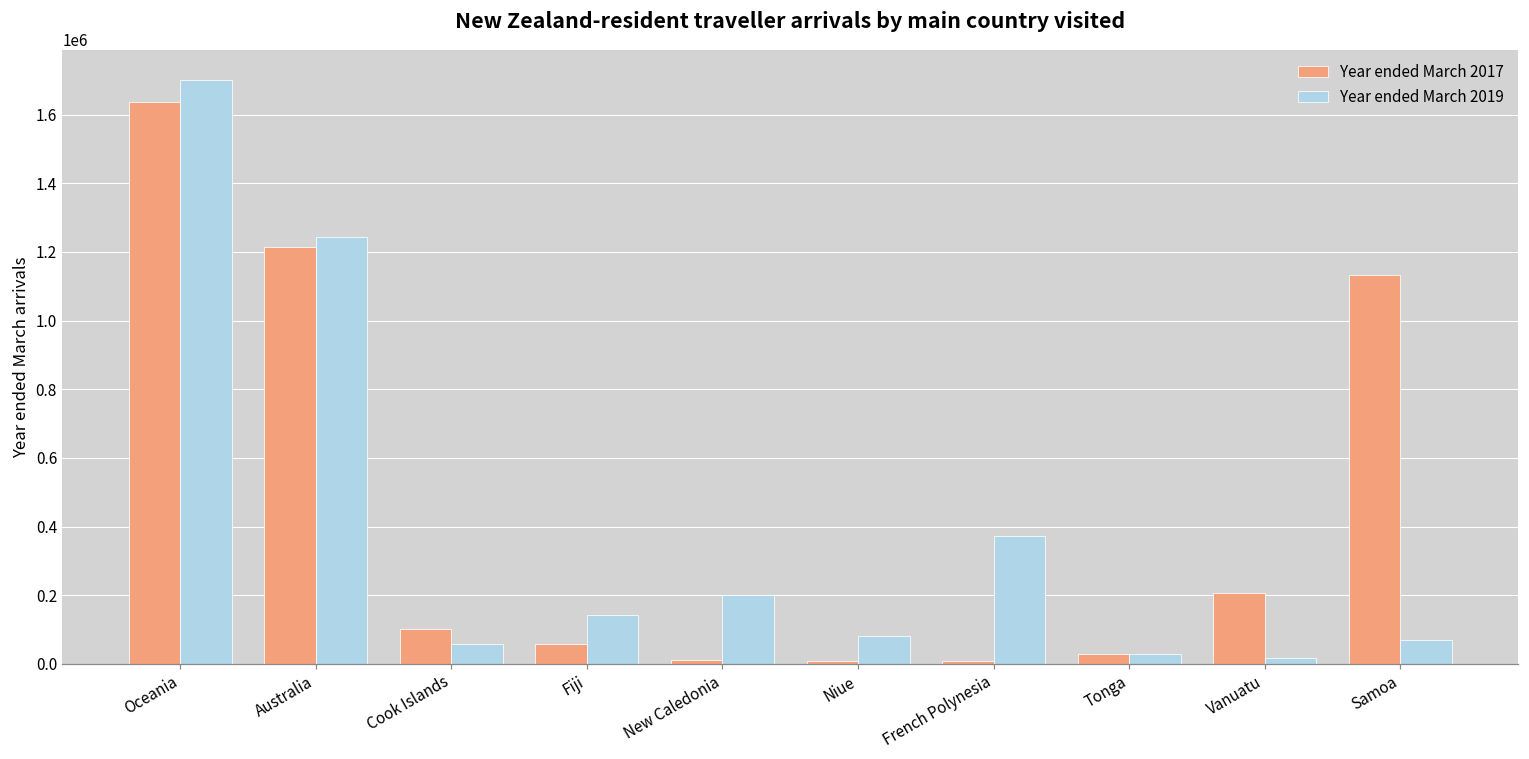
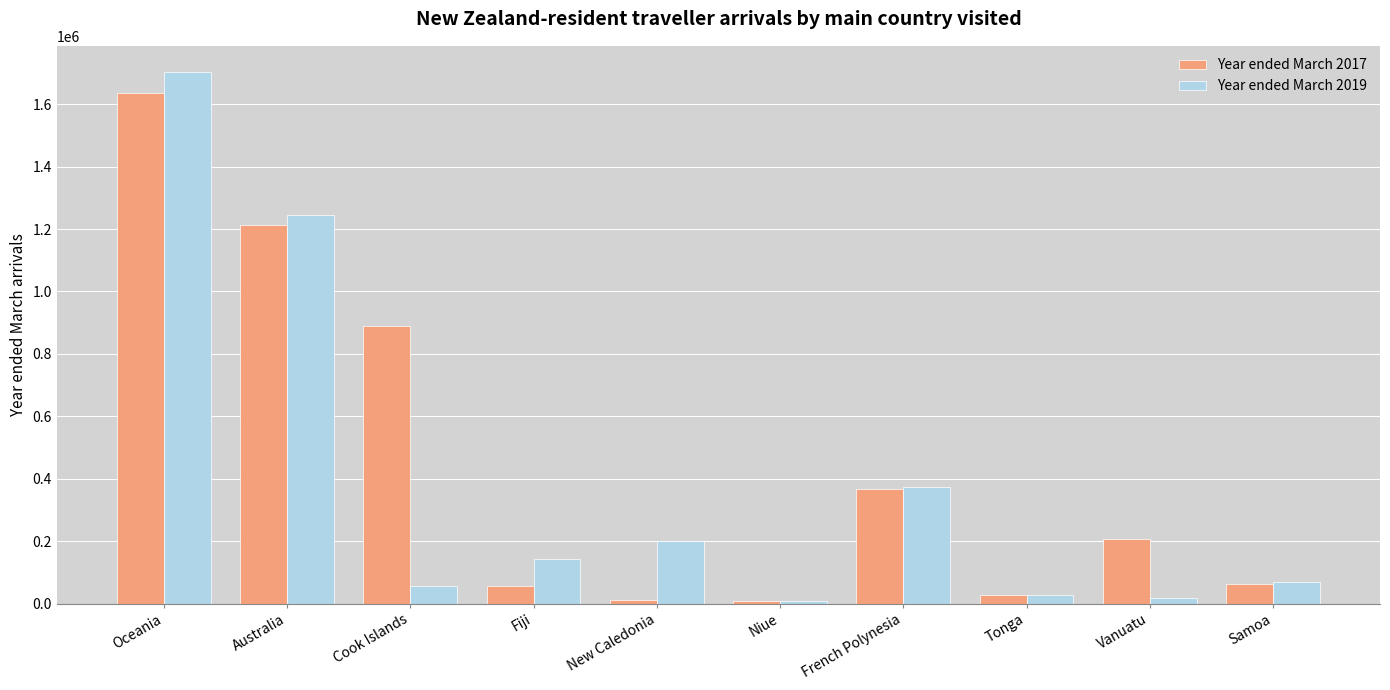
  {
    "Year ended March 2017": {
      "Oceania": 1640000,
      "Australia": 1210000,
-     "Cook Islands": 100000,
+     "Cook Islands": 890000,
      "Fiji": 60000,
      "New Caledonia": 10000,
      "Niue": 10000,
-     "French Polynesia": 10000,
+     "French Polynesia": 370000,
      "Tonga": 30000,
      "Vanuatu": 210000,
-     "Samoa": 1130000
+     "Samoa": 60000
    },
    "Year ended March 2019": {
      "Oceania": 1700000,
      "Australia": 1240000,
      "Cook Islands": 60000,
      "Fiji": 140000,
      "New Caledonia": 200000,
-     "Niue": 80000,
+     "Niue": 10000,
      "French Polynesia": 370000,
      "Tonga": 30000,
      "Vanuatu": 20000,
      "Samoa": 70000
    }
  }
